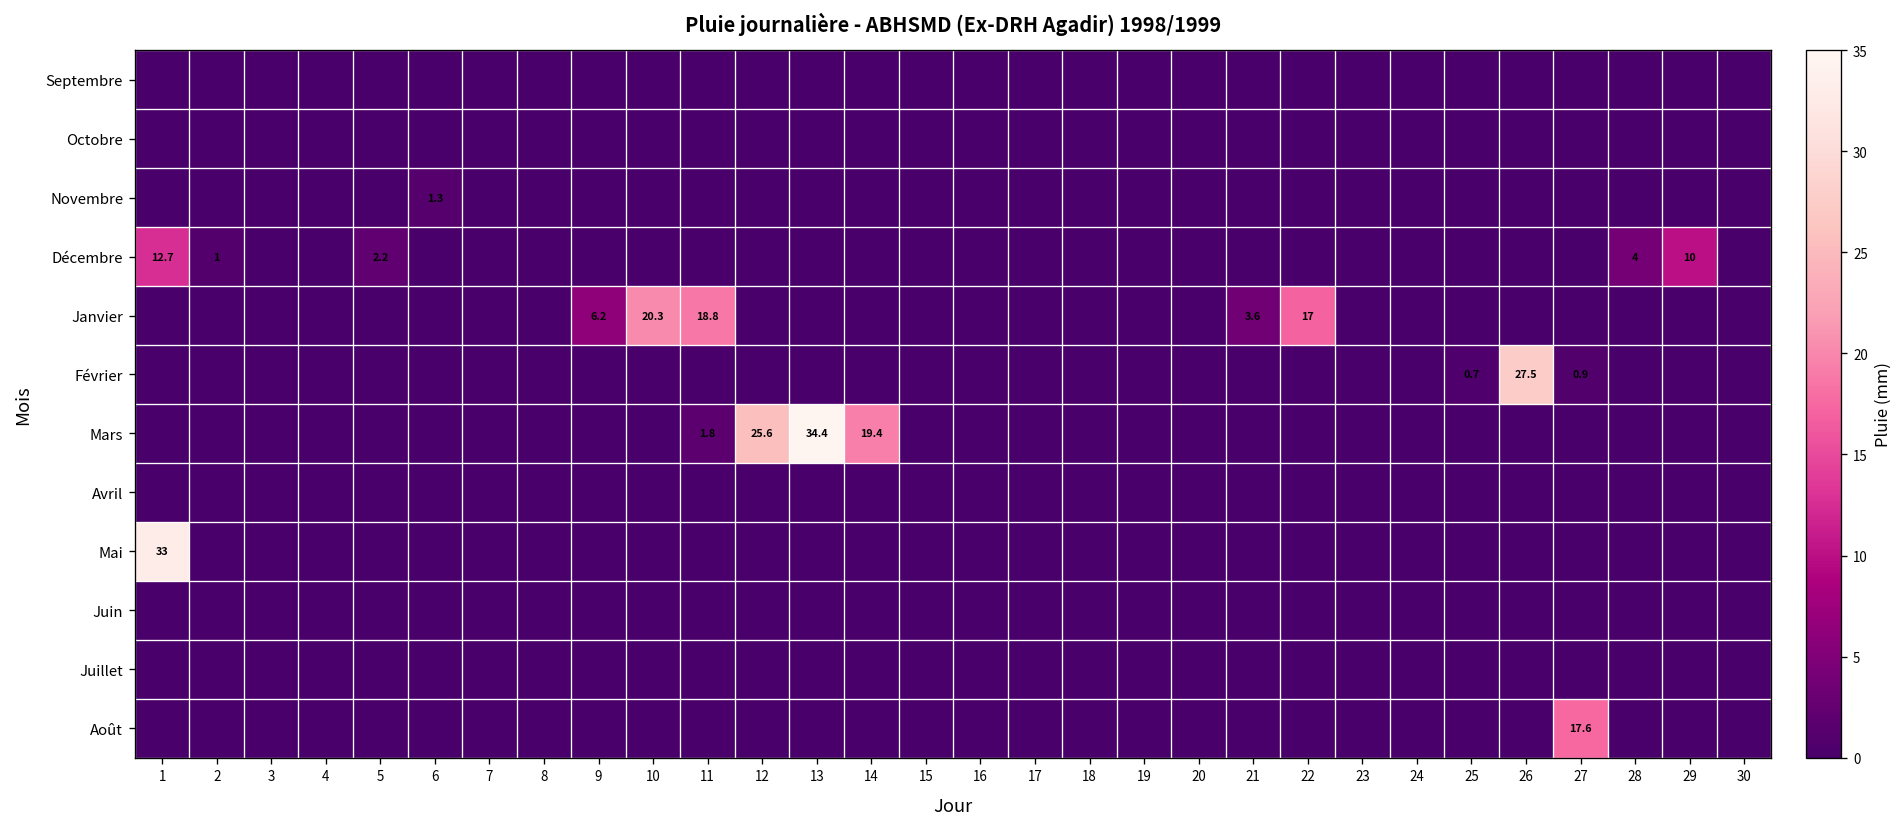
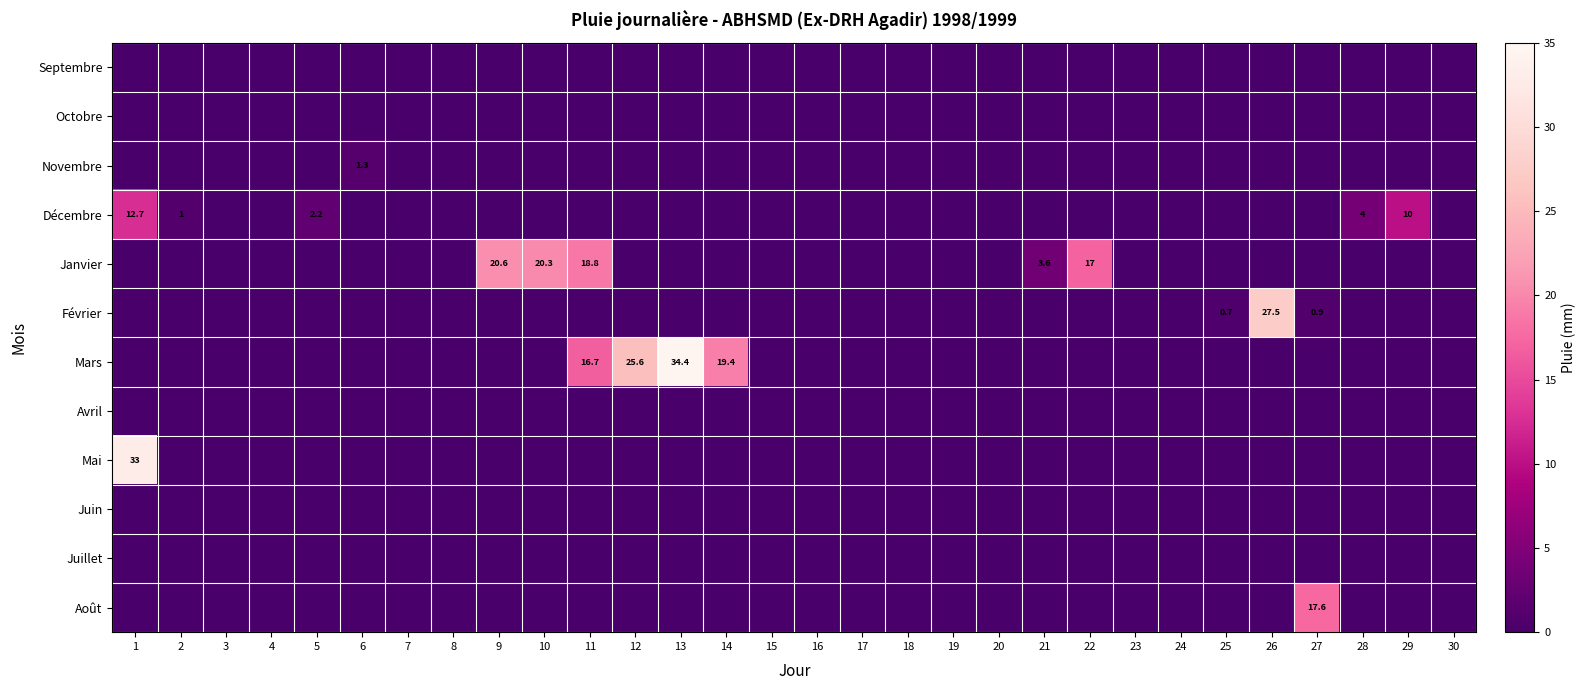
  {
    "Novembre": {
      "6": 1.3
    },
    "Décembre": {
      "1": 12.7,
      "2": 1,
      "5": 2.2,
      "28": 4,
      "29": 10
    },
    "Janvier": {
-     "9": 6.2,
+     "9": 20.6,
      "10": 20.3,
      "11": 18.8,
      "21": 3.6,
      "22": 17
    },
    "Février": {
      "25": 0.7,
      "26": 27.5,
      "27": 0.9
    },
    "Mars": {
-     "11": 1.8,
+     "11": 16.7,
      "12": 25.6,
      "13": 34.4,
      "14": 19.4
    },
    "Mai": {
      "1": 33
    },
    "Août": {
      "27": 17.6
    }
  }
